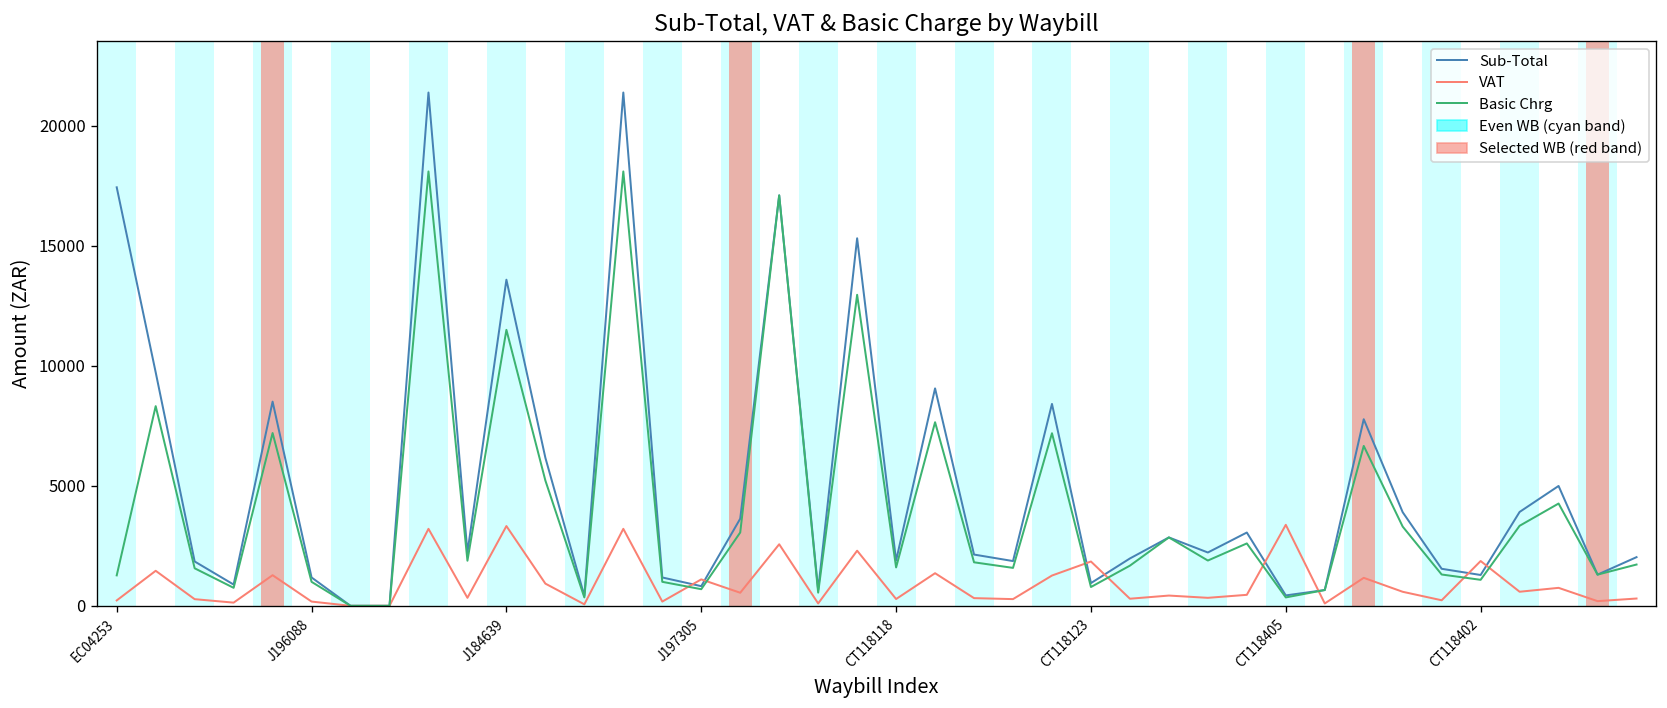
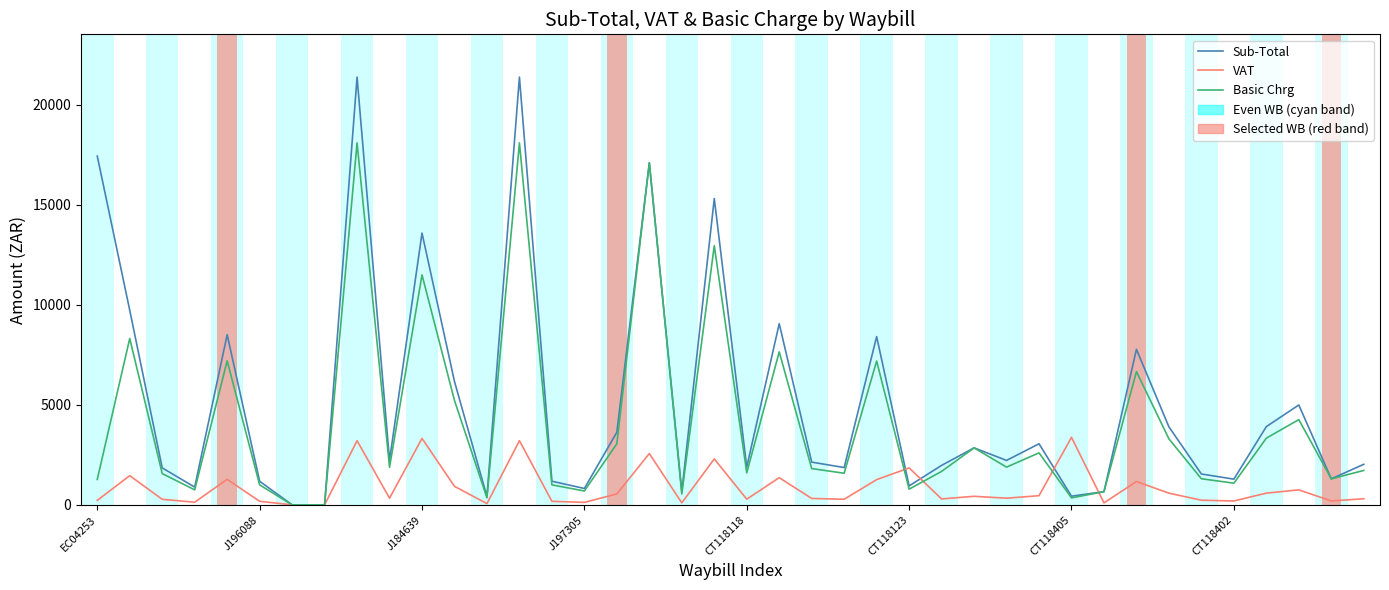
  {
    "Sub-Total": {
      "EC04253": 17400,
      "J196088": 1200,
      "J184639": 13600,
      "CT118118": 1900,
      "CT118123": 900,
      "CT118402": 1300
    },
    "VAT": {
      "EC04253": 200,
      "J196088": 200,
      "J184639": 3300,
-     "J197305": 1100,
+     "J197305": 100,
      "CT118118": 300,
      "CT118123": 1800,
      "CT118405": 3400,
-     "CT118402": 1900
+     "CT118402": 200
    },
    "Basic Chrg": {
      "EC04253": 1300,
      "J196088": 1000,
      "J184639": 11500,
      "CT118118": 1600,
      "CT118123": 800,
      "CT118402": 1100
    }
  }
